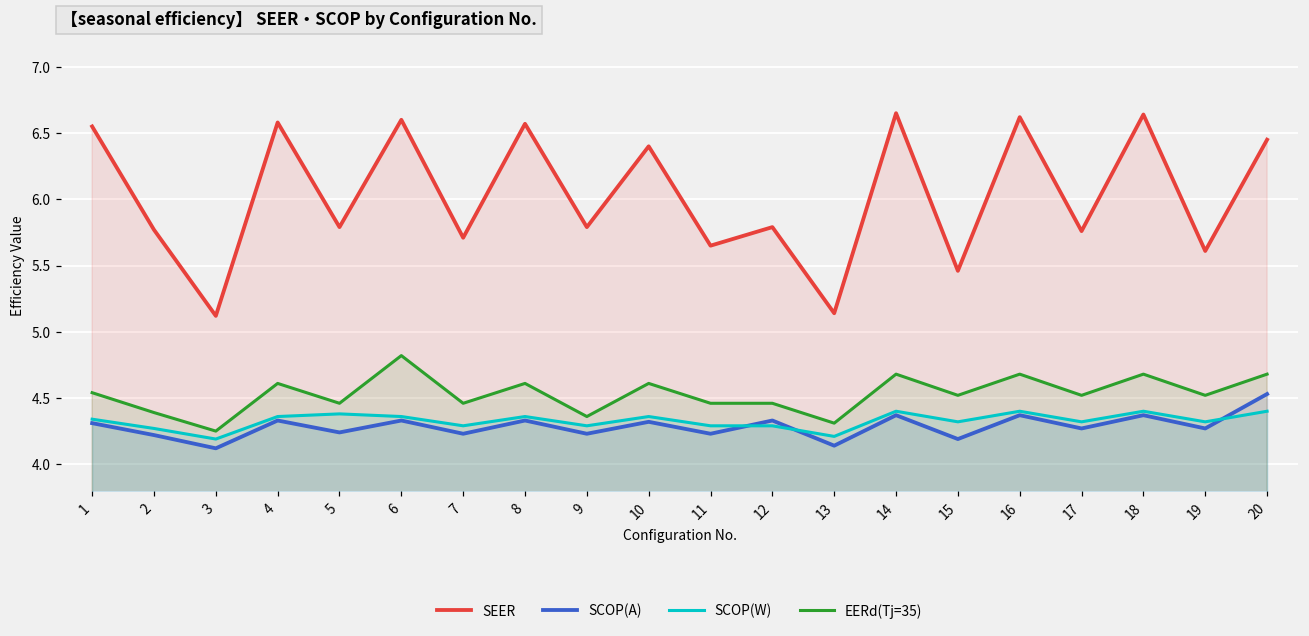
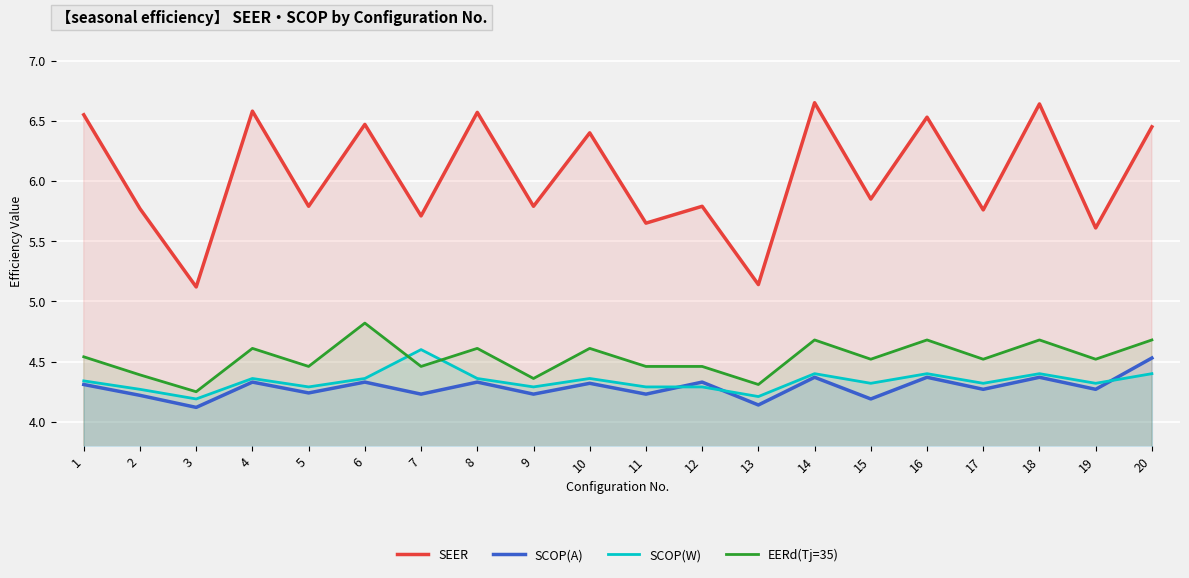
  {
    "SEER": {
      "1": 6.55,
      "2": 5.77,
      "3": 5.12,
      "4": 6.58,
      "5": 5.79,
-     "6": 6.60,
+     "6": 6.47,
      "7": 5.71,
      "8": 6.57,
      "9": 5.79,
      "10": 6.40,
      "11": 5.65,
      "12": 5.79,
      "13": 5.14,
      "14": 6.65,
-     "15": 5.46,
-     "16": 6.62,
+     "15": 5.85,
+     "16": 6.53,
      "17": 5.76,
      "18": 6.64,
      "19": 5.61,
      "20": 6.45
    },
    "SCOP(A)": {
      "1": 4.31,
      "2": 4.22,
      "3": 4.12,
      "4": 4.33,
      "5": 4.24,
      "6": 4.33,
      "7": 4.23,
      "8": 4.33,
      "9": 4.23,
      "10": 4.32,
      "11": 4.23,
      "12": 4.33,
      "13": 4.14,
      "14": 4.37,
      "15": 4.19,
      "16": 4.37,
      "17": 4.27,
      "18": 4.37,
      "19": 4.27,
      "20": 4.53
    },
    "SCOP(W)": {
      "1": 4.34,
      "2": 4.27,
      "3": 4.19,
      "4": 4.36,
-     "5": 4.38,
+     "5": 4.29,
      "6": 4.36,
-     "7": 4.29,
+     "7": 4.60,
      "8": 4.36,
      "9": 4.29,
      "10": 4.36,
      "11": 4.29,
      "12": 4.29,
      "13": 4.21,
      "14": 4.40,
      "15": 4.32,
      "16": 4.40,
      "17": 4.32,
      "18": 4.40,
      "19": 4.32,
      "20": 4.40
    },
    "EERd(Tj=35)": {
      "1": 4.54,
      "2": 4.39,
      "3": 4.25,
      "4": 4.61,
      "5": 4.46,
      "6": 4.82,
      "7": 4.46,
      "8": 4.61,
      "9": 4.36,
      "10": 4.61,
      "11": 4.46,
      "12": 4.46,
      "13": 4.31,
      "14": 4.68,
      "15": 4.52,
      "16": 4.68,
      "17": 4.52,
      "18": 4.68,
      "19": 4.52,
      "20": 4.68
    }
  }
